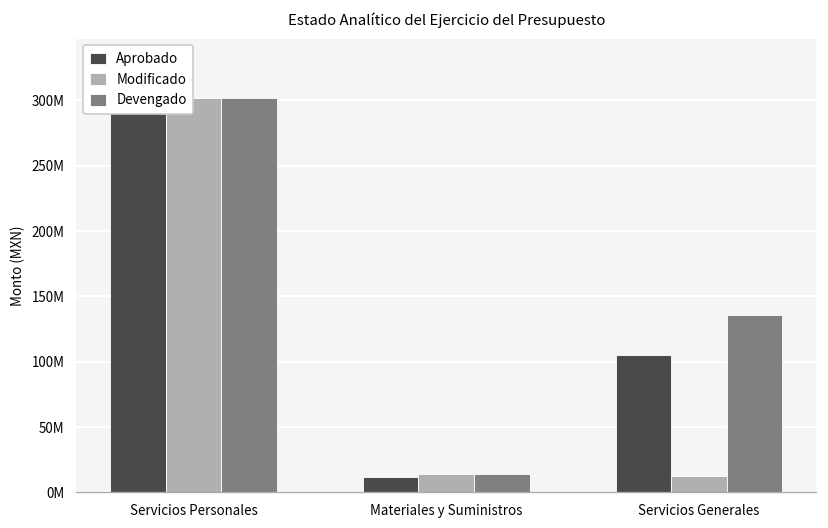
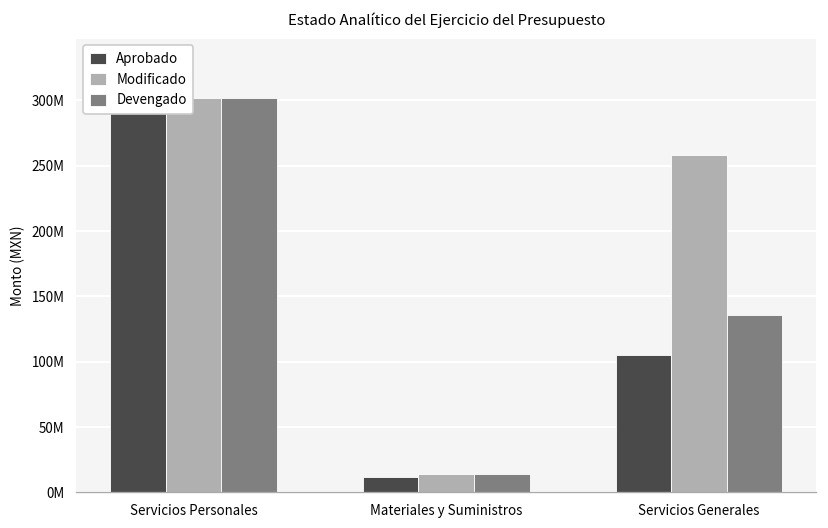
  {
    "Aprobado": {
      "Materiales y Suministros": 12000000,
      "Servicios Generales": 105000000
    },
    "Modificado": {
      "Materiales y Suministros": 14000000,
-     "Servicios Generales": 13000000
+     "Servicios Generales": 258000000
    },
    "Devengado": {
      "Servicios Personales": 302000000,
      "Materiales y Suministros": 14000000,
      "Servicios Generales": 136000000
    }
  }
